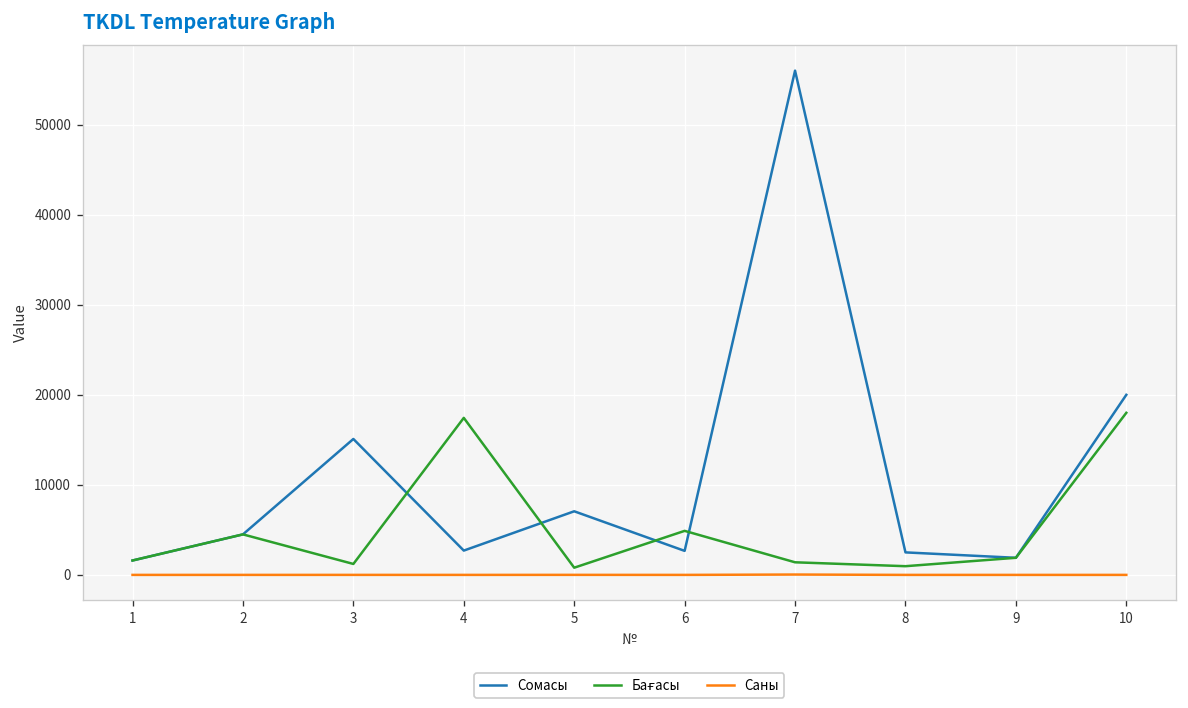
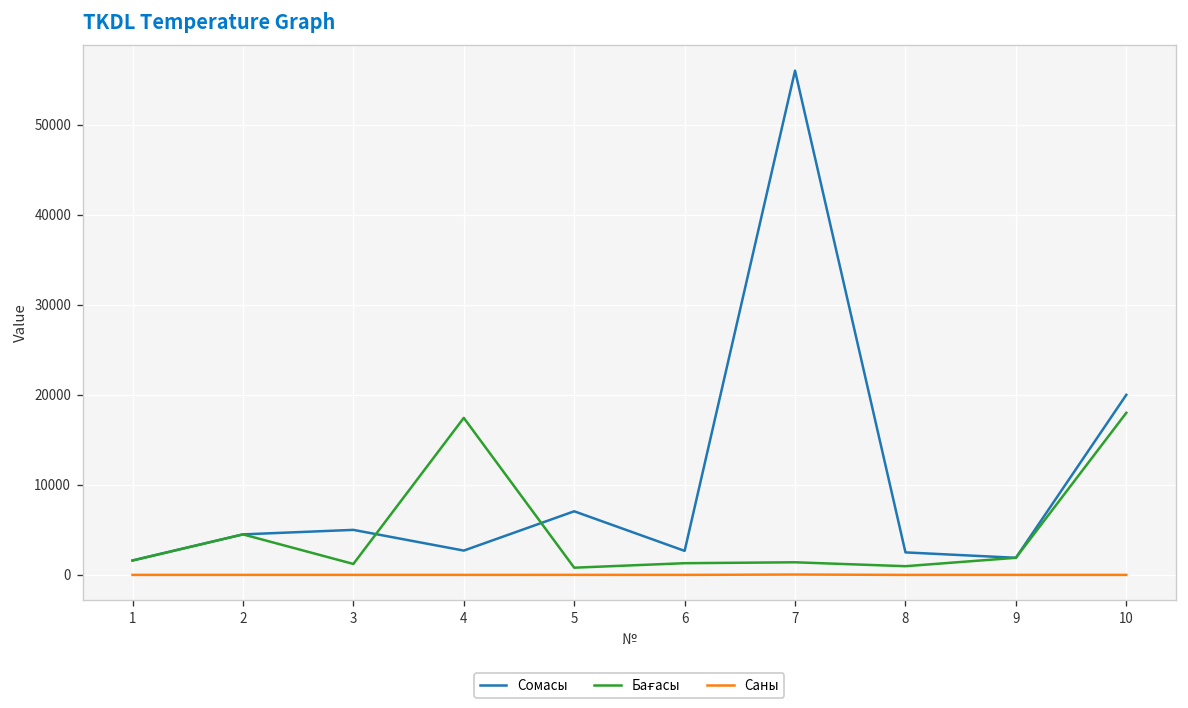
  {
    "Сомасы": {
-     "3": 15000,
+     "3": 5000,
      "4": 3000,
      "5": 7000,
      "6": 3000,
      "7": 56000,
      "8": 3000,
      "10": 20000
    },
    "Бағасы": {
      "3": 1000,
      "4": 17000,
      "5": 1000,
-     "6": 5000,
+     "6": 1000,
      "7": 1000,
      "8": 1000,
      "10": 18000
    },
    "Саны": {
      "1": 0,
      "2": 0,
      "3": 0,
      "4": 0,
      "5": 0,
      "6": 0,
      "7": 0,
      "8": 0,
      "9": 0,
      "10": 0
    }
  }
